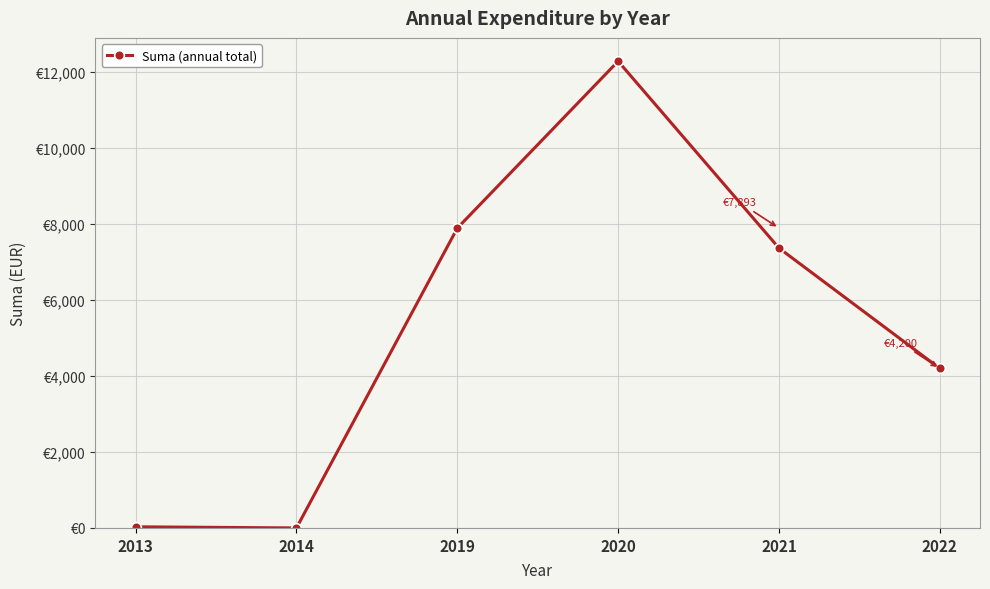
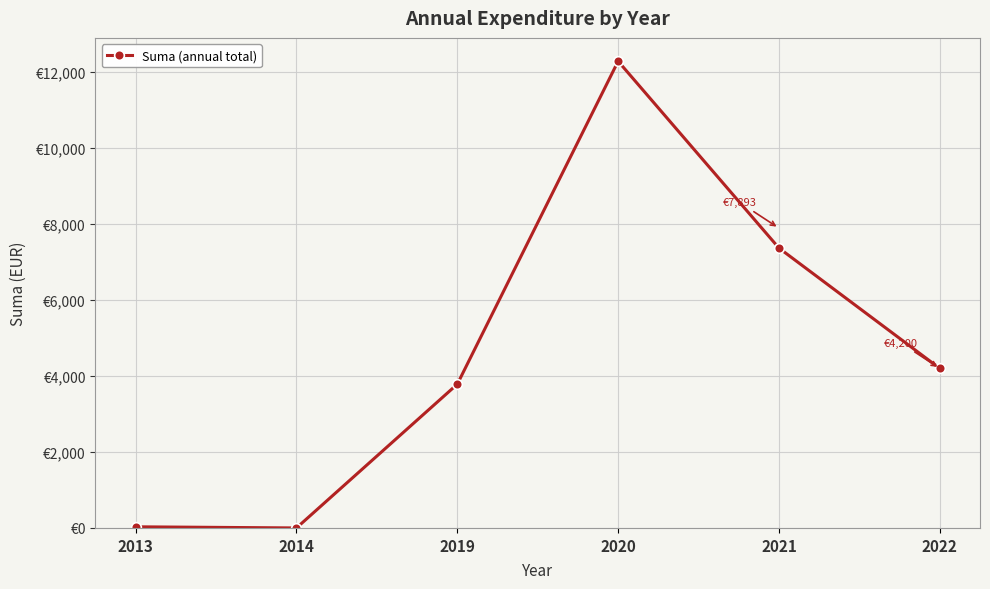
  {
    "2013": "€0",
    "2014": "€0",
-   "2019": "€7,900",
+   "2019": "€3,800",
    "2020": "€12,300"
  }
